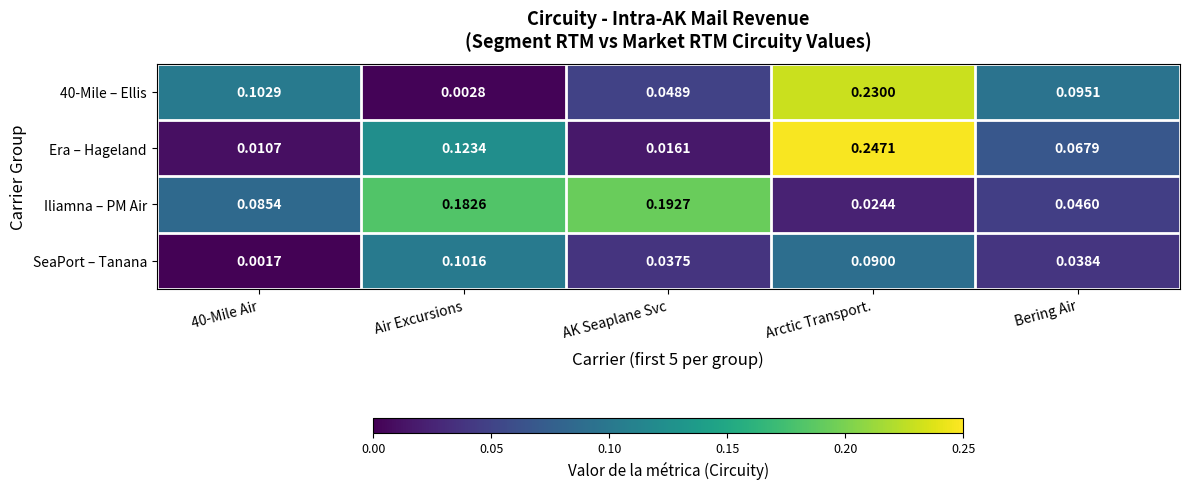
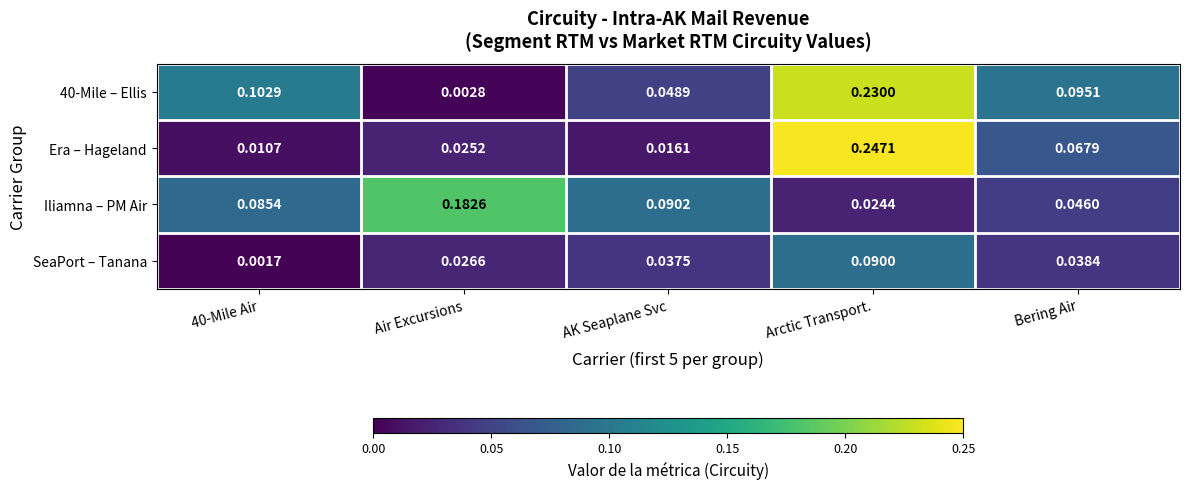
  {
    "40-Mile – Ellis": {
      "40-Mile Air": 0.1029,
      "Air Excursions": 0.0028,
      "AK Seaplane Svc": 0.0489,
      "Arctic Transport.": 0.2300,
      "Bering Air": 0.0951
    },
    "Era – Hageland": {
      "40-Mile Air": 0.0107,
-     "Air Excursions": 0.1234,
+     "Air Excursions": 0.0252,
      "AK Seaplane Svc": 0.0161,
      "Arctic Transport.": 0.2471,
      "Bering Air": 0.0679
    },
    "Iliamna – PM Air": {
      "40-Mile Air": 0.0854,
      "Air Excursions": 0.1826,
-     "AK Seaplane Svc": 0.1927,
+     "AK Seaplane Svc": 0.0902,
      "Arctic Transport.": 0.0244,
      "Bering Air": 0.0460
    },
    "SeaPort – Tanana": {
      "40-Mile Air": 0.0017,
-     "Air Excursions": 0.1016,
+     "Air Excursions": 0.0266,
      "AK Seaplane Svc": 0.0375,
      "Arctic Transport.": 0.0900,
      "Bering Air": 0.0384
    }
  }
